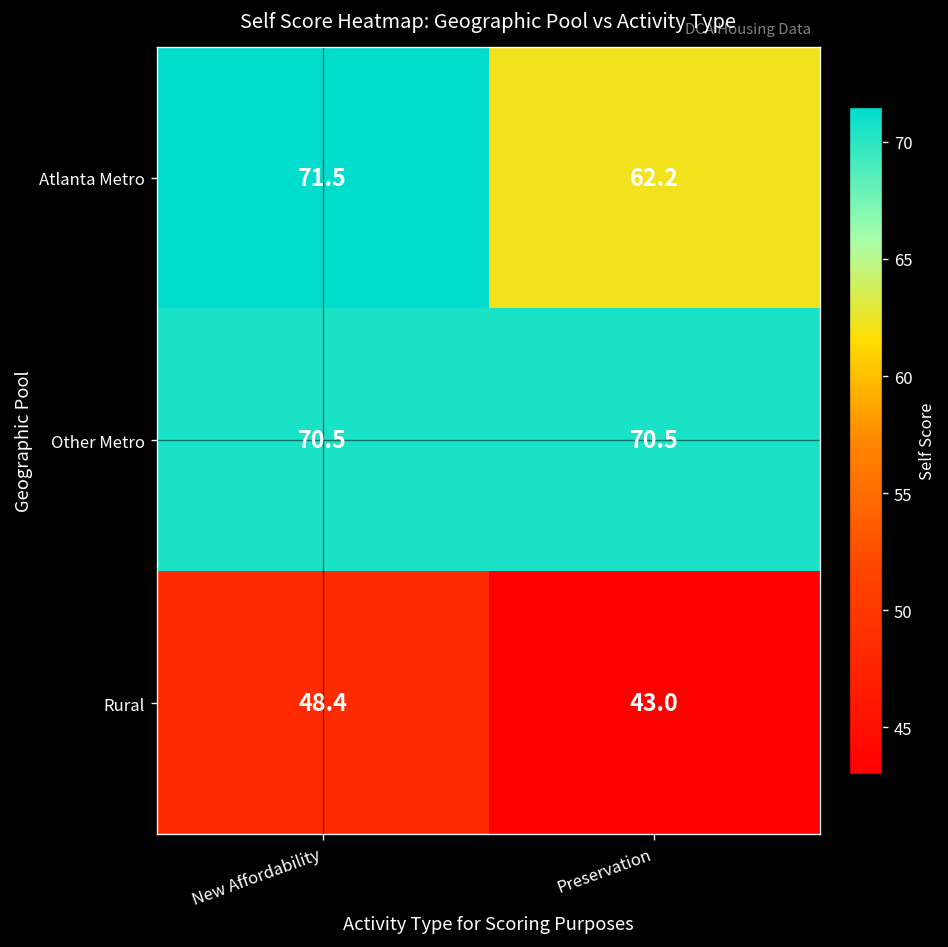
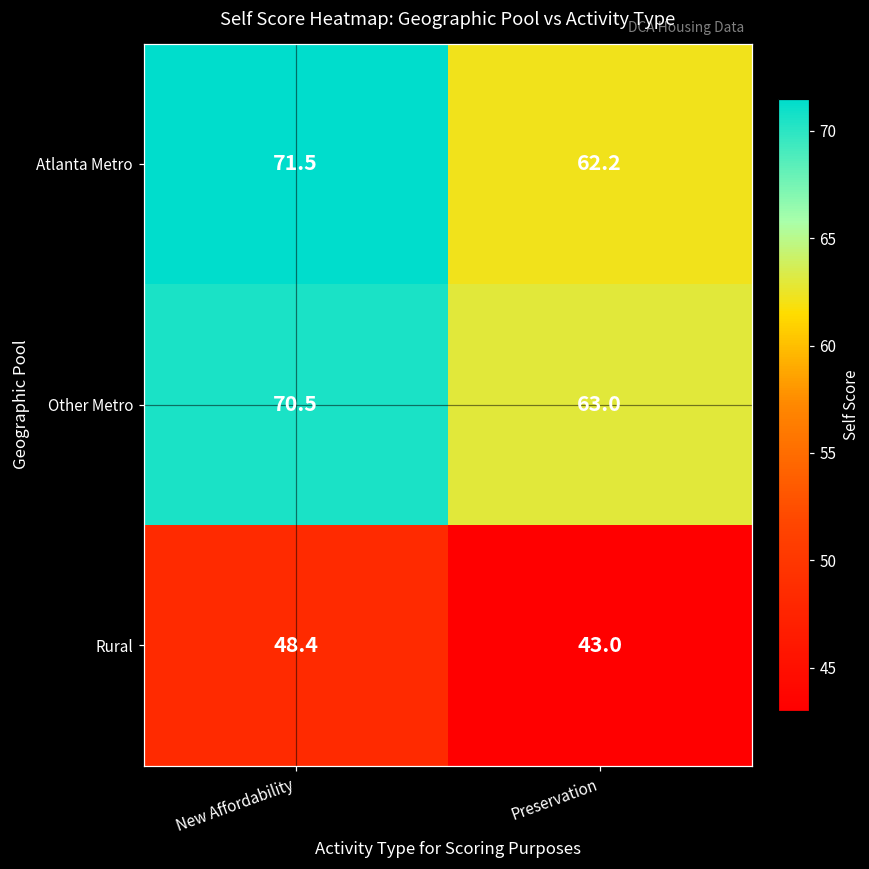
  {
    "Atlanta Metro": {
      "New Affordability": 71.5,
      "Preservation": 62.2
    },
    "Other Metro": {
      "New Affordability": 70.5,
-     "Preservation": 70.5
+     "Preservation": 63.0
    },
    "Rural": {
      "New Affordability": 48.4,
      "Preservation": 43.0
    }
  }
